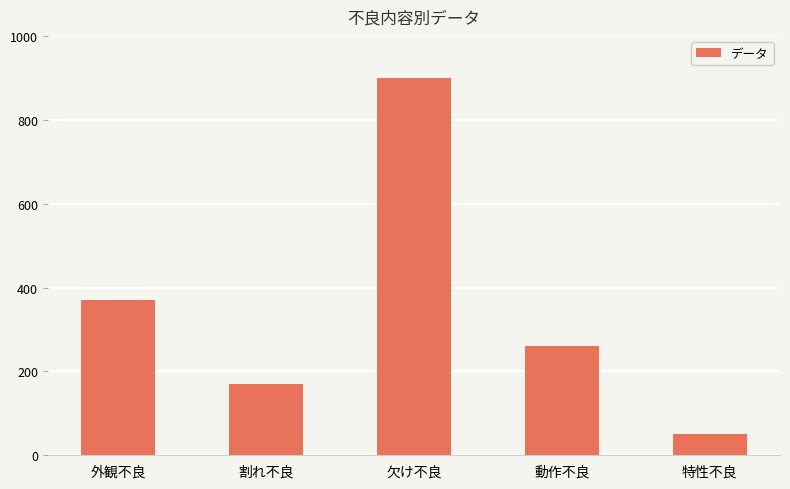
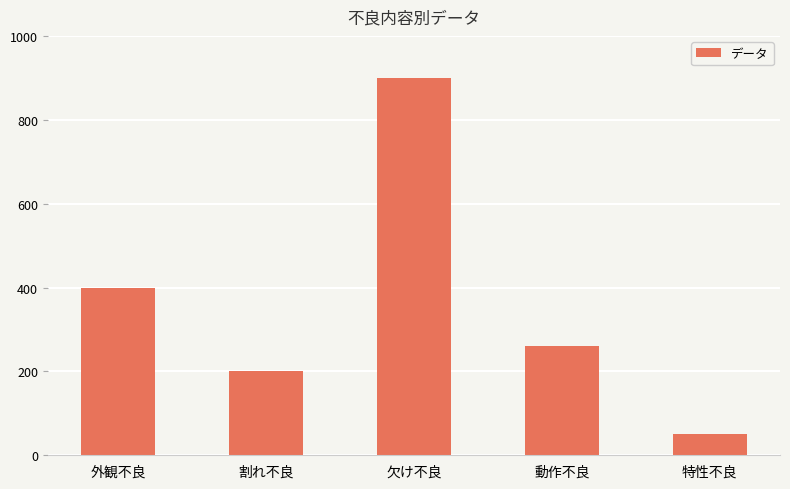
  {
-   "外観不良": 370,
-   "割れ不良": 170,
+   "外観不良": 400,
+   "割れ不良": 200,
    "欠け不良": 900,
    "動作不良": 260,
    "特性不良": 50
  }
